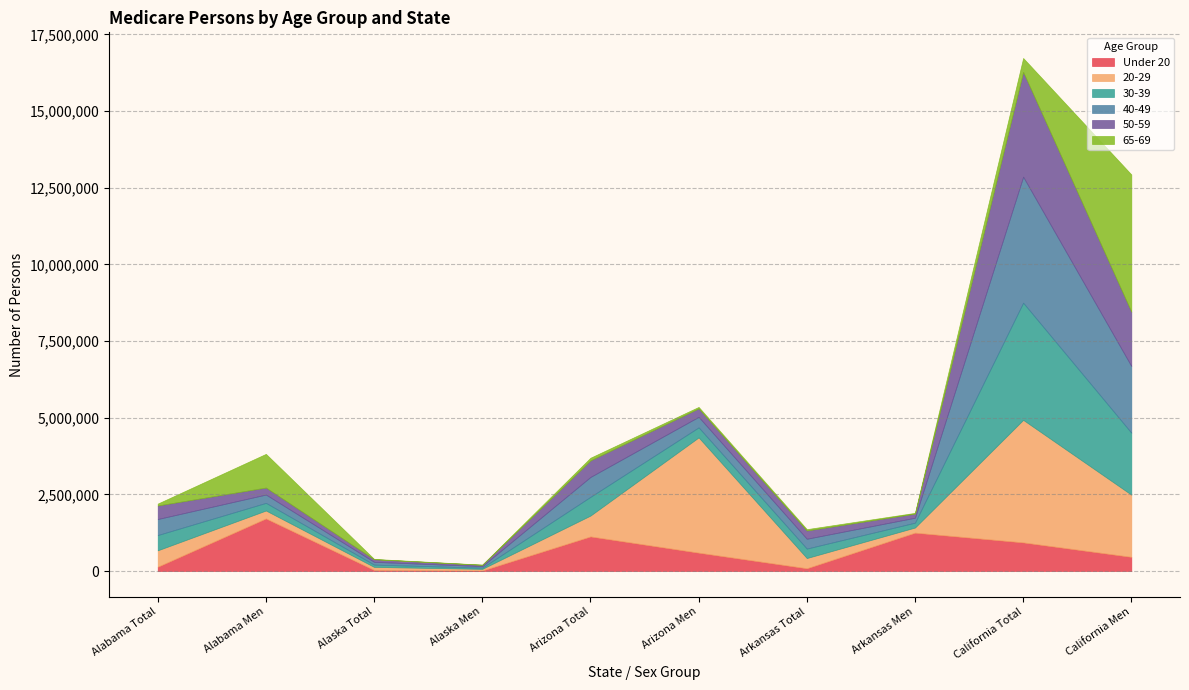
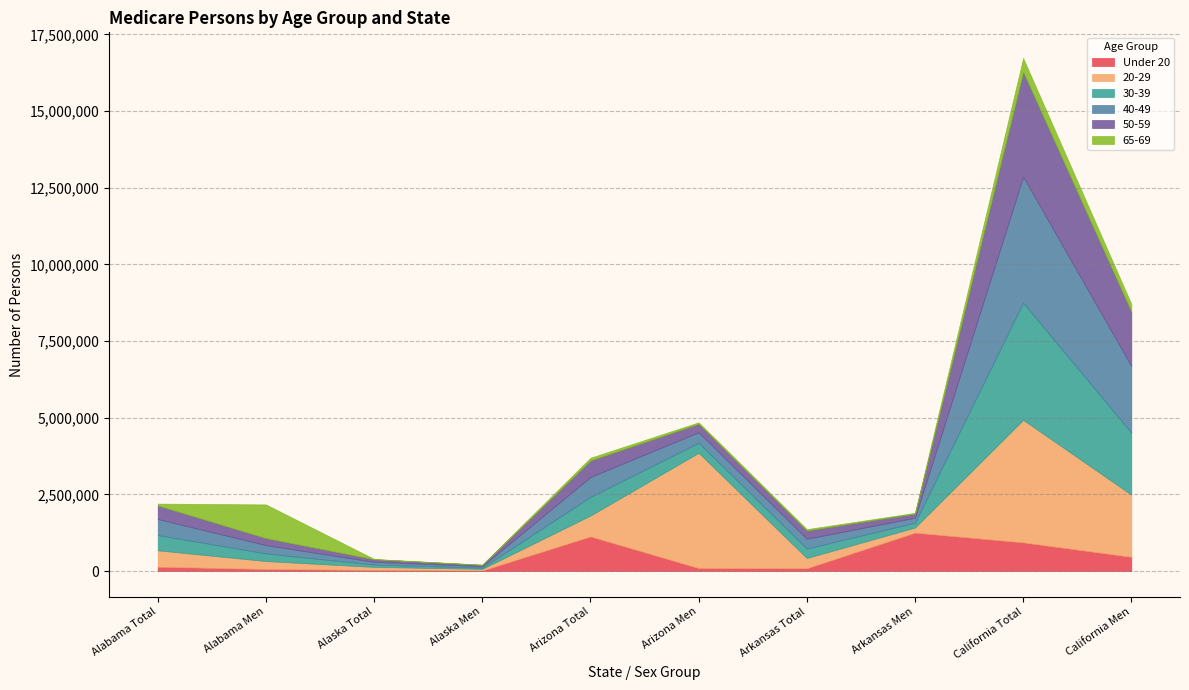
  {
    "Under 20": {
      "Alabama Total": "100,000",
-     "Alabama Men": "1,700,000",
+     "Alabama Men": "100,000",
      "Arizona Total": "1,100,000",
-     "Arizona Men": "600,000",
+     "Arizona Men": "100,000",
      "Arkansas Total": "100,000",
      "Arkansas Men": "1,300,000",
      "California Total": "900,000",
      "California Men": "500,000"
    },
    "20-29": {
      "Alabama Total": "500,000",
      "Alabama Men": "300,000",
      "Arizona Total": "700,000",
      "Arizona Men": "3,800,000",
      "Arkansas Total": "300,000",
      "Arkansas Men": "200,000",
      "California Total": "4,000,000",
      "California Men": "2,000,000"
    },
    "50-59": {
      "Alabama Men": "200,000",
      "Arizona Total": "500,000",
      "California Total": "3,400,000",
      "California Men": "1,800,000"
    },
    "65-69": {
      "Alabama Men": "1,100,000",
      "Arizona Total": "100,000",
      "California Total": "500,000",
-     "California Men": "4,500,000"
+     "California Men": "300,000"
    }
  }
